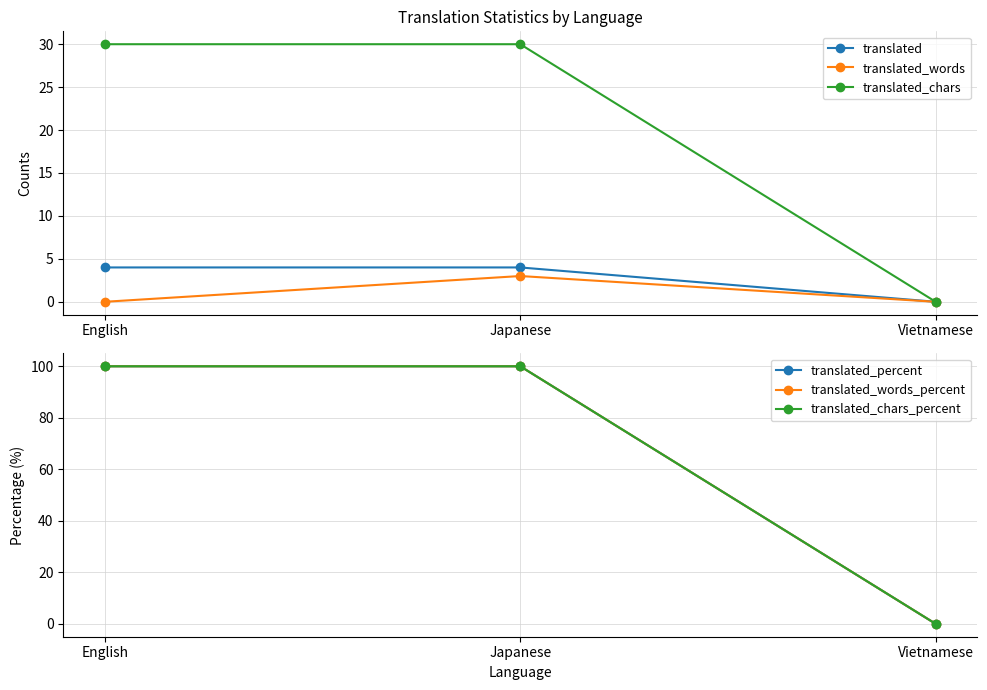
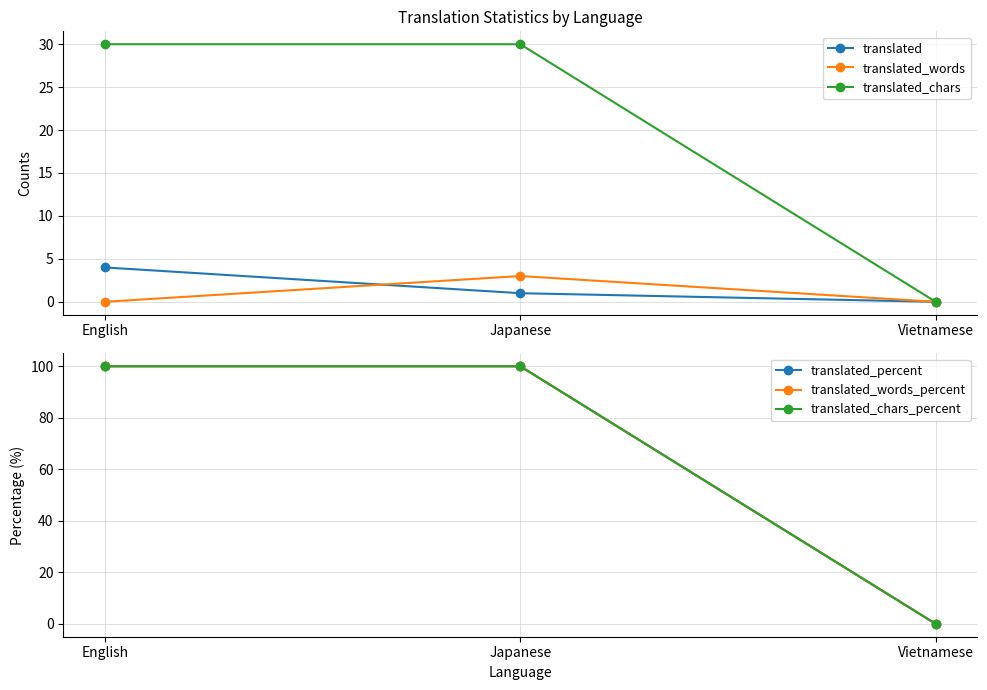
  {
    "Translation Statistics by Language": {
      "translated": {
        "English": 4,
-       "Japanese": 4
+       "Japanese": 1
      },
      "translated_words": {
        "English": 0,
        "Japanese": 3
      },
      "translated_chars": {
        "English": 30,
        "Japanese": 30
      }
    }
  }
